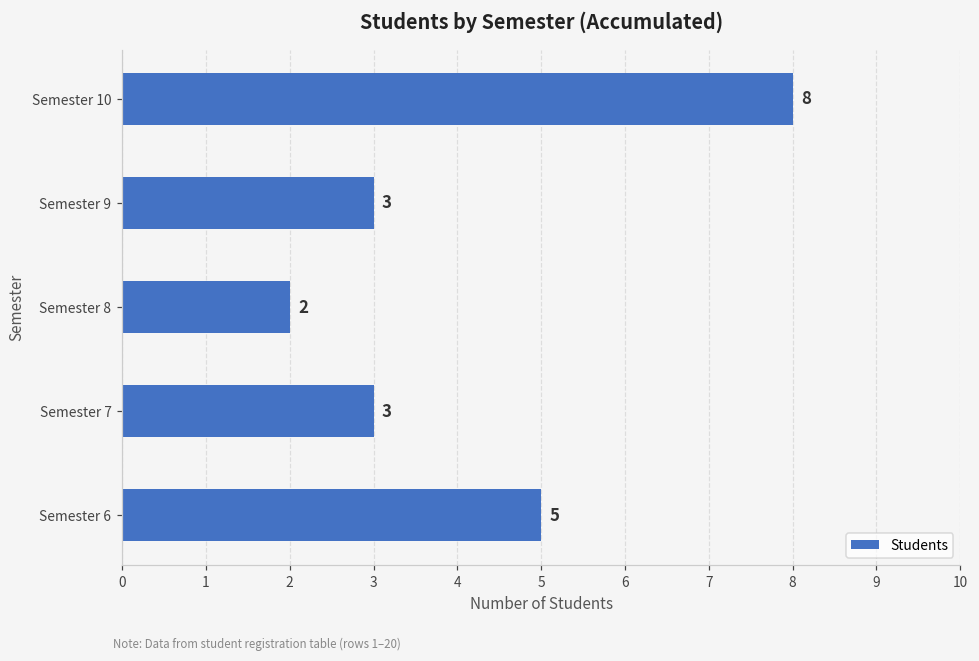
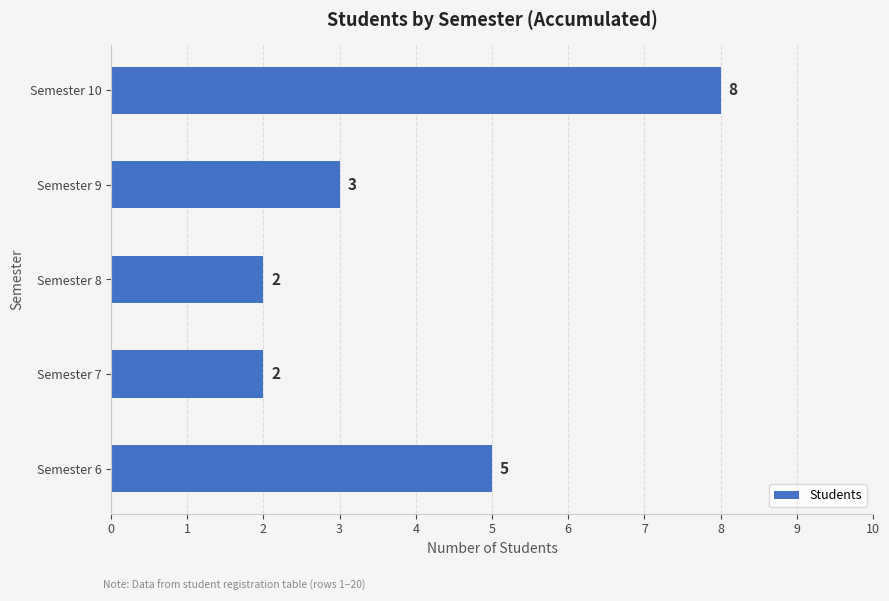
  {
    "Semester 10": 8,
    "Semester 9": 3,
    "Semester 8": 2,
-   "Semester 7": 3,
+   "Semester 7": 2,
    "Semester 6": 5
  }
